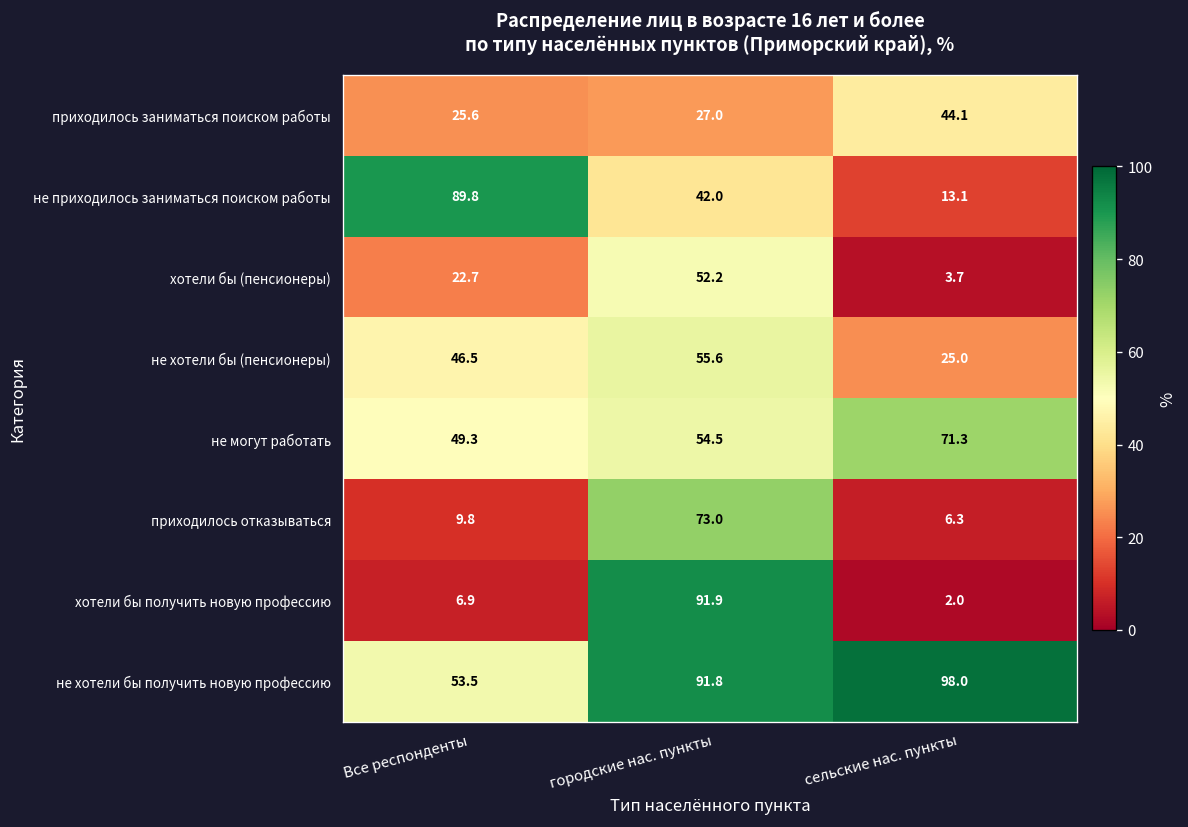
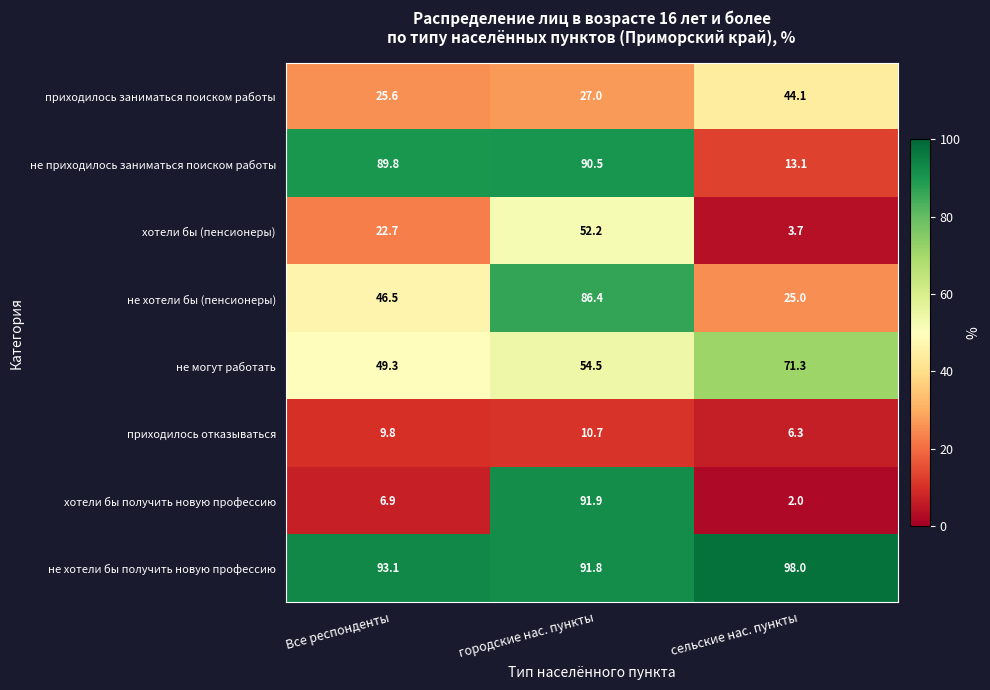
  {
    "приходилось заниматься поиском работы": {
      "Все респонденты": 25.6,
      "городские нас. пункты": 27.0,
      "сельские нас. пункты": 44.1
    },
    "не приходилось заниматься поиском работы": {
      "Все респонденты": 89.8,
-     "городские нас. пункты": 42.0,
+     "городские нас. пункты": 90.5,
      "сельские нас. пункты": 13.1
    },
    "хотели бы (пенсионеры)": {
      "Все респонденты": 22.7,
      "городские нас. пункты": 52.2,
      "сельские нас. пункты": 3.7
    },
    "не хотели бы (пенсионеры)": {
      "Все респонденты": 46.5,
-     "городские нас. пункты": 55.6,
+     "городские нас. пункты": 86.4,
      "сельские нас. пункты": 25.0
    },
    "не могут работать": {
      "Все респонденты": 49.3,
      "городские нас. пункты": 54.5,
      "сельские нас. пункты": 71.3
    },
    "приходилось отказываться": {
      "Все респонденты": 9.8,
-     "городские нас. пункты": 73.0,
+     "городские нас. пункты": 10.7,
      "сельские нас. пункты": 6.3
    },
    "хотели бы получить новую профессию": {
      "Все респонденты": 6.9,
      "городские нас. пункты": 91.9,
      "сельские нас. пункты": 2.0
    },
    "не хотели бы получить новую профессию": {
-     "Все респонденты": 53.5,
+     "Все респонденты": 93.1,
      "городские нас. пункты": 91.8,
      "сельские нас. пункты": 98.0
    }
  }
